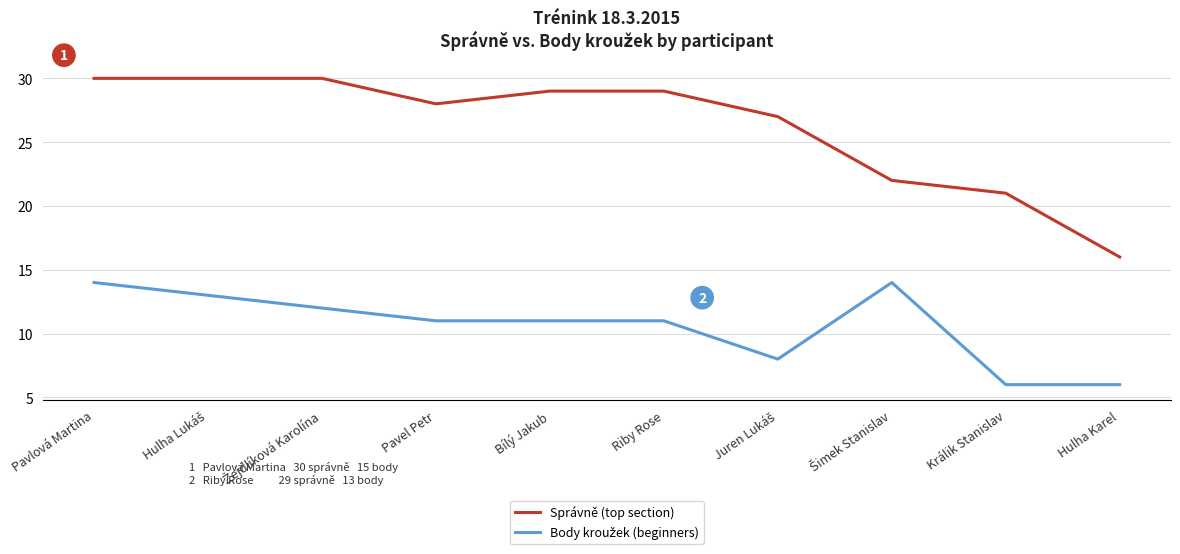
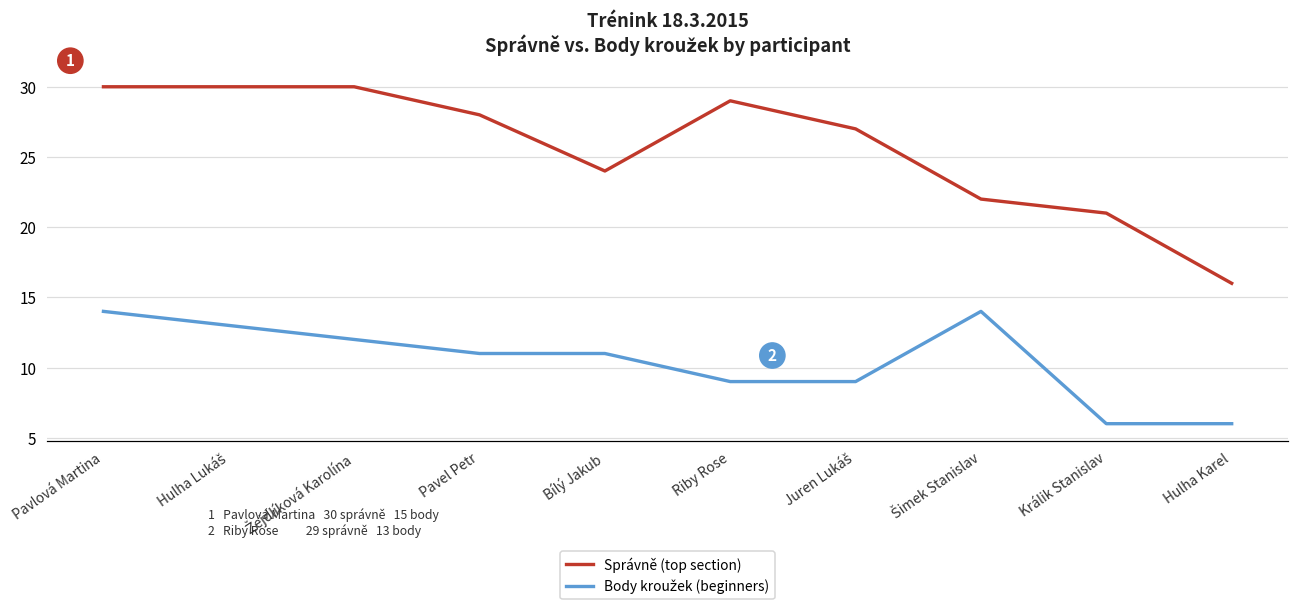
  {
    "Správně (top section)": {
      "Pavlová Martina": 30,
      "Hulha Lukáš": 30,
      "Žejdlíková Karolína": 30,
      "Pavel Petr": 28,
-     "Bílý Jakub": 29,
+     "Bílý Jakub": 24,
      "Riby Rose": 29,
      "Juren Lukáš": 27,
      "Šimek Stanislav": 22,
      "Králik Stanislav": 21,
      "Hulha Karel": 16
    },
    "Body kroužek (beginners)": {
      "Pavlová Martina": 14,
      "Hulha Lukáš": 13,
      "Žejdlíková Karolína": 12,
      "Pavel Petr": 11,
      "Bílý Jakub": 11,
-     "Riby Rose": 11,
-     "Juren Lukáš": 8,
+     "Riby Rose": 9,
+     "Juren Lukáš": 9,
      "Šimek Stanislav": 14,
      "Králik Stanislav": 6,
      "Hulha Karel": 6
    }
  }
